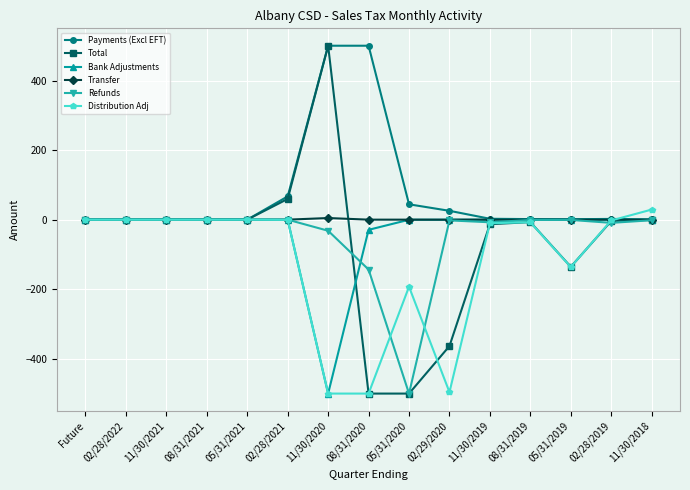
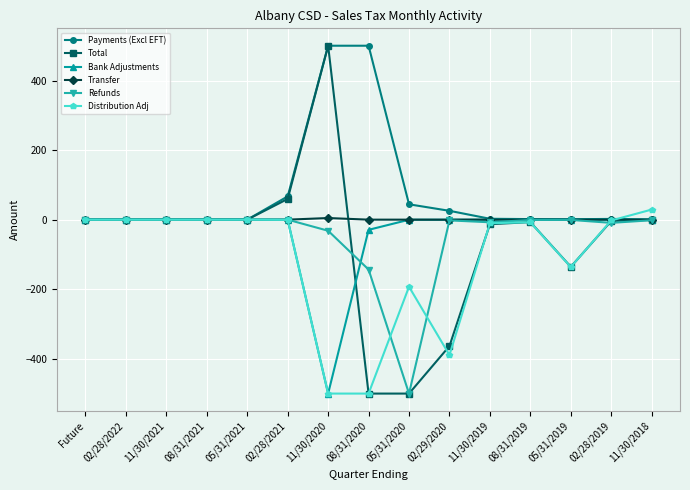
  {
    "Distribution Adj": {
      "05/31/2020": -190,
-     "02/29/2020": -500,
+     "02/29/2020": -390,
      "11/30/2018": 30
    }
  }
